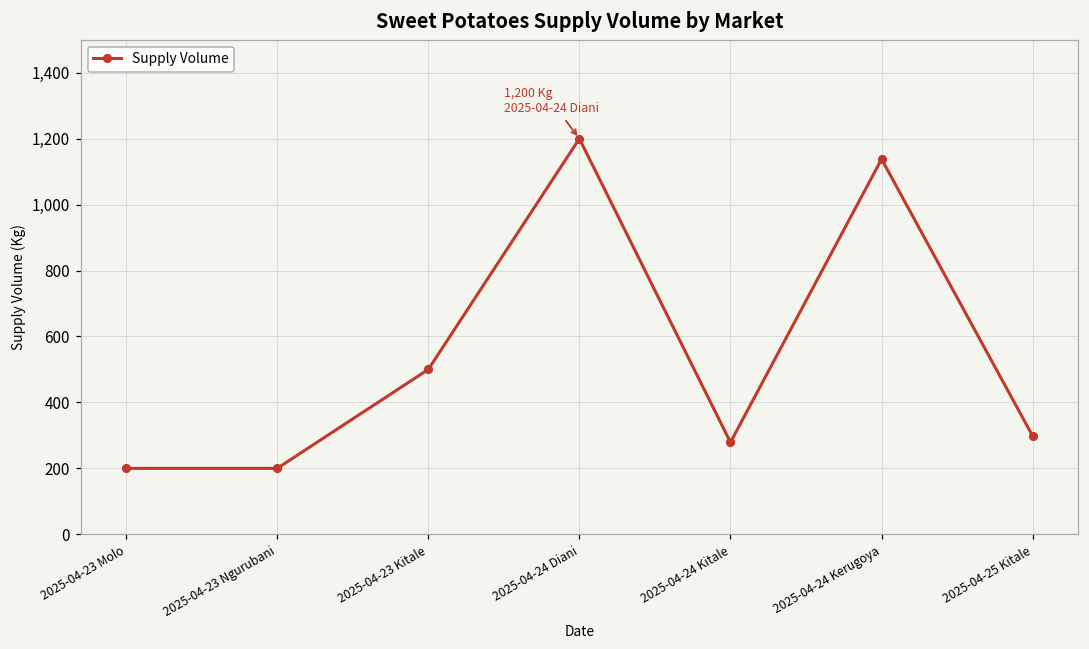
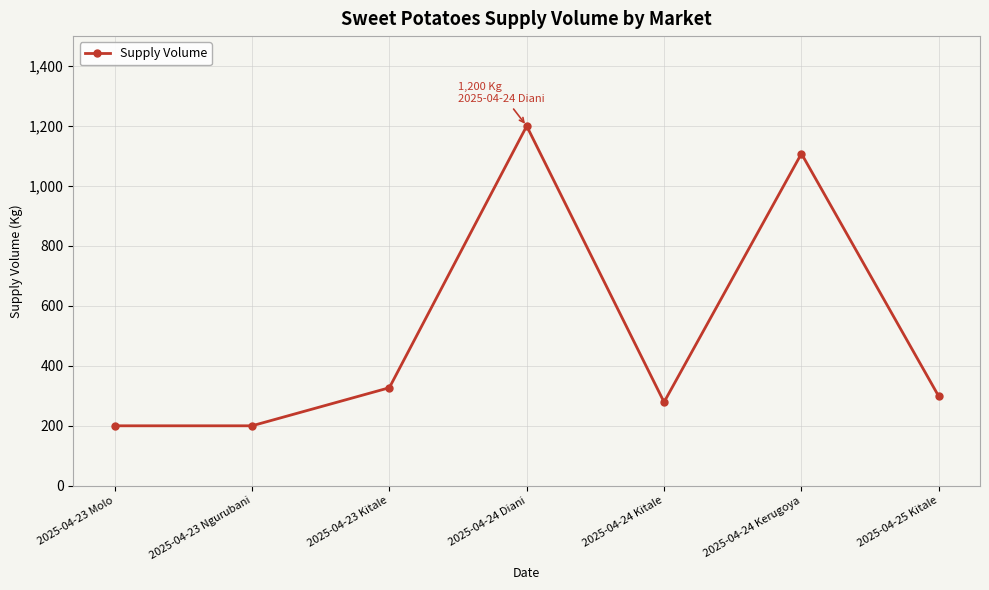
  {
    "2025-04-23 Molo": "200",
    "2025-04-23 Ngurubani": "200",
-   "2025-04-23 Kitale": "500",
+   "2025-04-23 Kitale": "330",
    "2025-04-24 Kitale": "280",
-   "2025-04-24 Kerugoya": "1,140",
+   "2025-04-24 Kerugoya": "1,110",
    "2025-04-25 Kitale": "300"
  }
